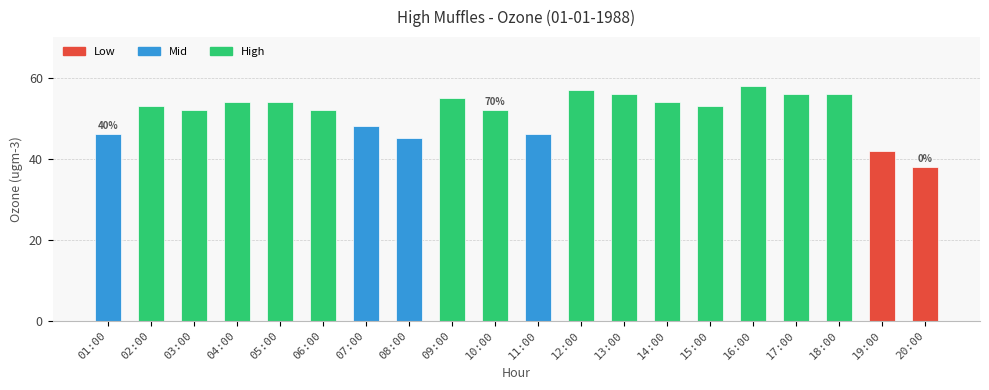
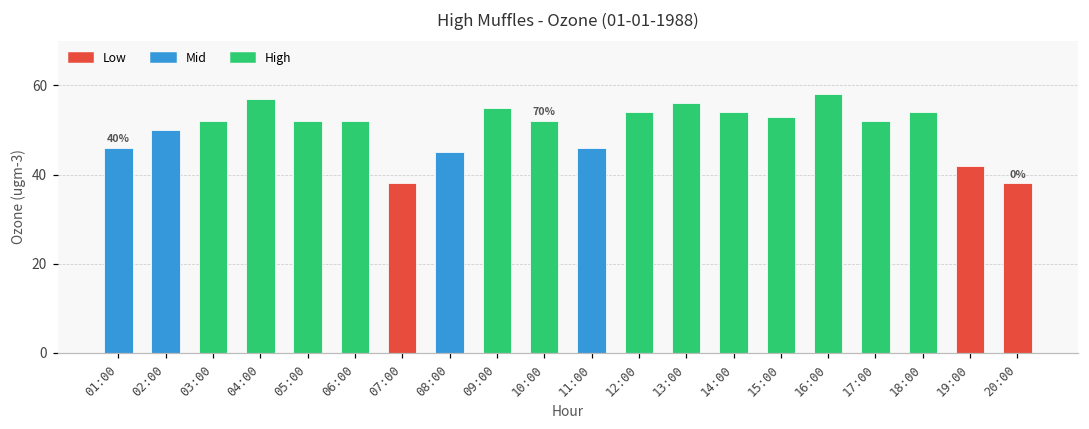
  {
-   "02:00": 53,
+   "02:00": 50,
    "03:00": 52,
-   "04:00": 54,
-   "05:00": 54,
+   "04:00": 57,
+   "05:00": 52,
    "06:00": 52,
-   "07:00": 48,
+   "07:00": 38,
    "08:00": 45,
    "09:00": 55,
    "11:00": 46,
-   "12:00": 57,
+   "12:00": 54,
    "13:00": 56,
    "14:00": 54,
    "15:00": 53,
    "16:00": 58,
-   "17:00": 56,
-   "18:00": 56,
+   "17:00": 52,
+   "18:00": 54,
    "19:00": 42
  }
